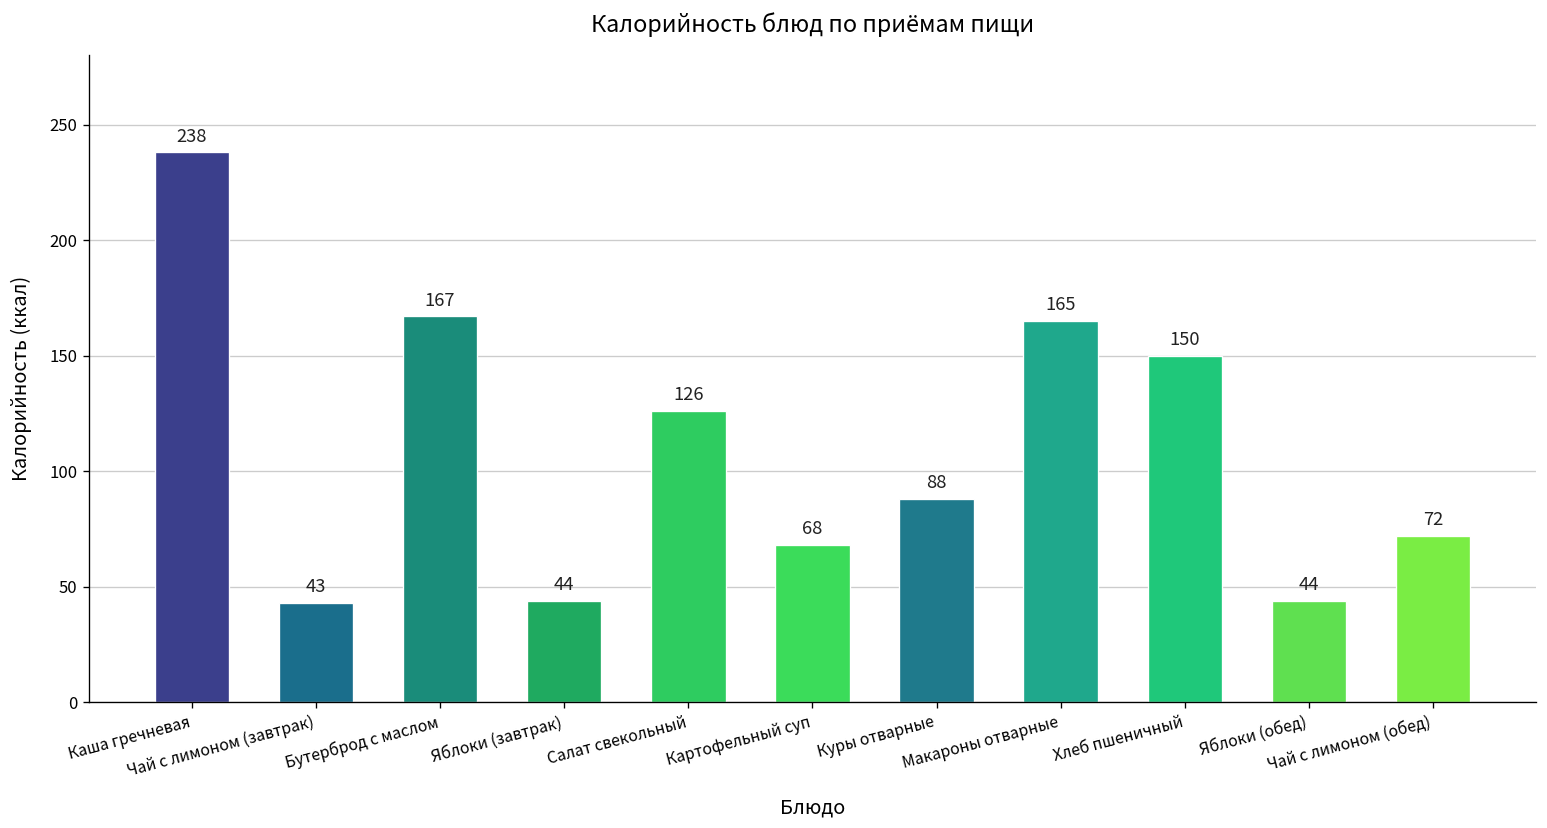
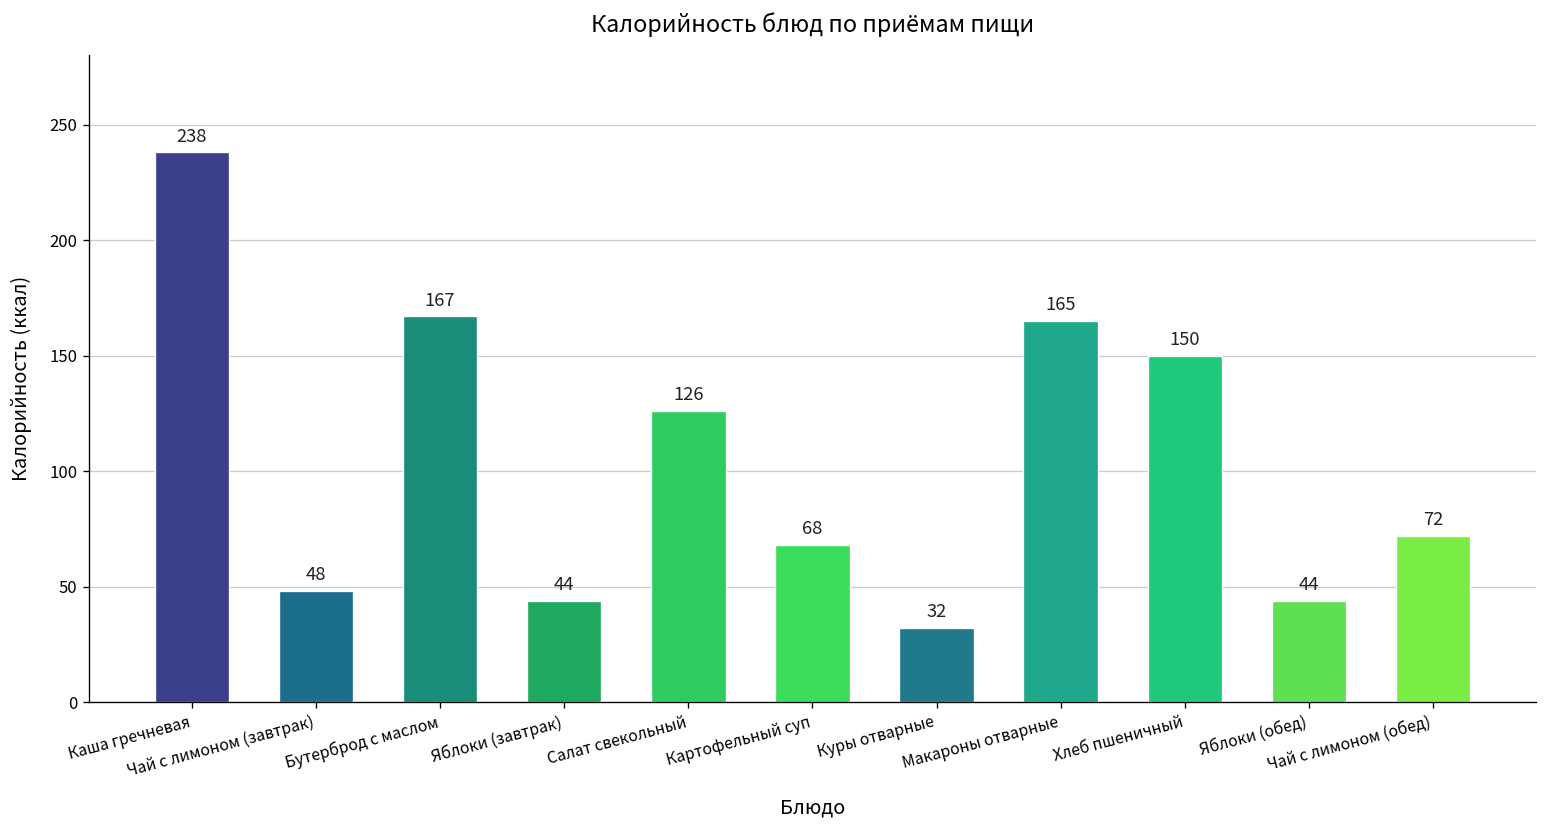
  {
    "Каша гречневая": 238,
-   "Чай с лимоном (завтрак)": 43,
+   "Чай с лимоном (завтрак)": 48,
    "Бутерброд с маслом": 167,
    "Яблоки (завтрак)": 44,
    "Салат свекольный": 126,
    "Картофельный суп": 68,
-   "Куры отварные": 88,
+   "Куры отварные": 32,
    "Макароны отварные": 165,
    "Хлеб пшеничный": 150,
    "Яблоки (обед)": 44,
    "Чай с лимоном (обед)": 72
  }
